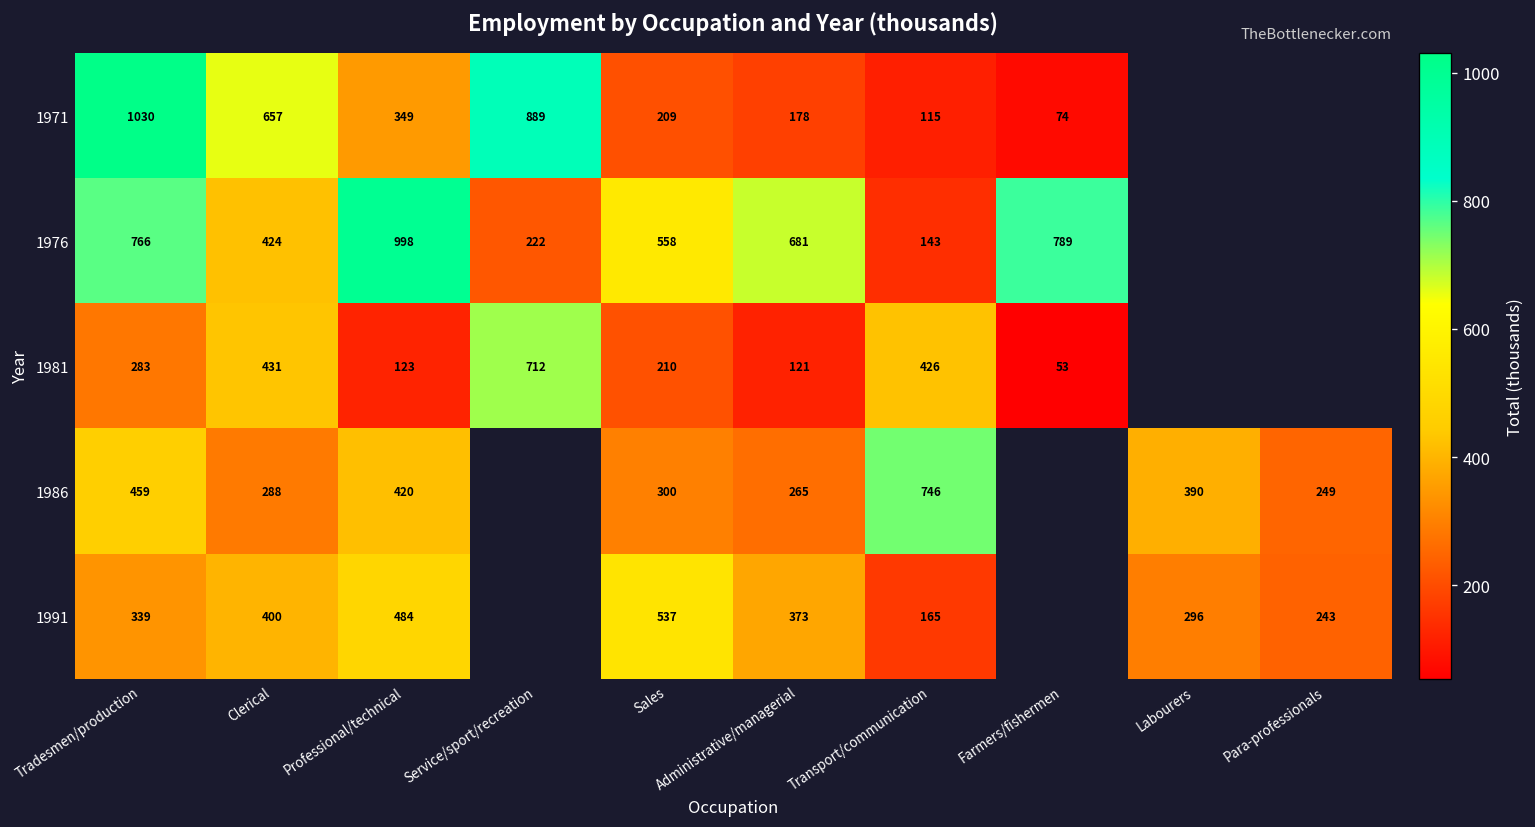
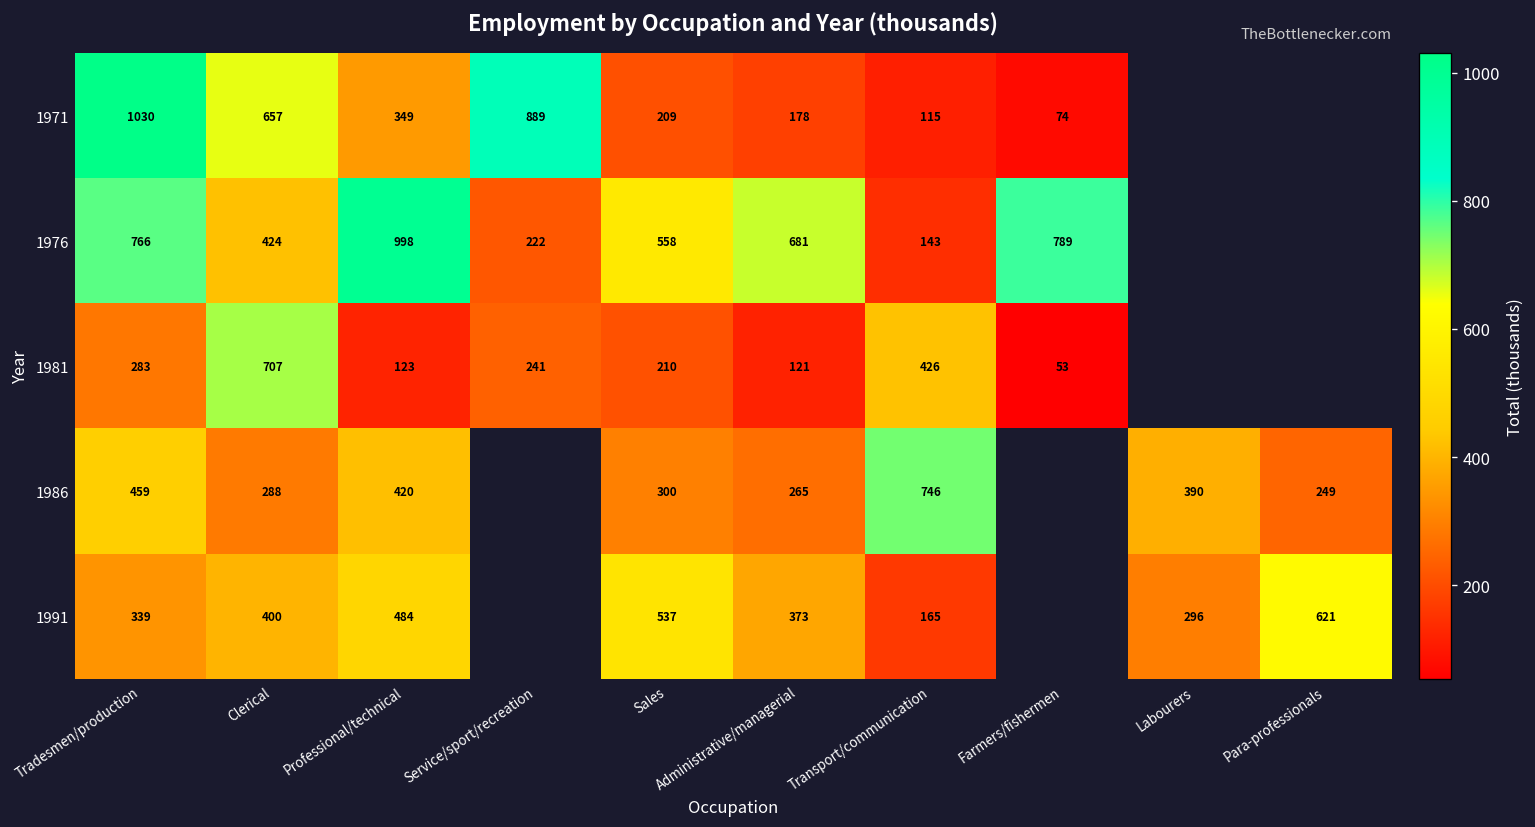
  {
    "1971": {
      "Tradesmen/production": 1030,
      "Clerical": 657,
      "Professional/technical": 349,
      "Service/sport/recreation": 889,
      "Sales": 209,
      "Administrative/managerial": 178,
      "Transport/communication": 115,
      "Farmers/fishermen": 74
    },
    "1976": {
      "Tradesmen/production": 766,
      "Clerical": 424,
      "Professional/technical": 998,
      "Service/sport/recreation": 222,
      "Sales": 558,
      "Administrative/managerial": 681,
      "Transport/communication": 143,
      "Farmers/fishermen": 789
    },
    "1981": {
      "Tradesmen/production": 283,
-     "Clerical": 431,
+     "Clerical": 707,
      "Professional/technical": 123,
-     "Service/sport/recreation": 712,
+     "Service/sport/recreation": 241,
      "Sales": 210,
      "Administrative/managerial": 121,
      "Transport/communication": 426,
      "Farmers/fishermen": 53
    },
    "1986": {
      "Tradesmen/production": 459,
      "Clerical": 288,
      "Professional/technical": 420,
      "Sales": 300,
      "Administrative/managerial": 265,
      "Transport/communication": 746,
      "Labourers": 390,
      "Para-professionals": 249
    },
    "1991": {
      "Tradesmen/production": 339,
      "Clerical": 400,
      "Professional/technical": 484,
      "Sales": 537,
      "Administrative/managerial": 373,
      "Transport/communication": 165,
      "Labourers": 296,
-     "Para-professionals": 243
+     "Para-professionals": 621
    }
  }
